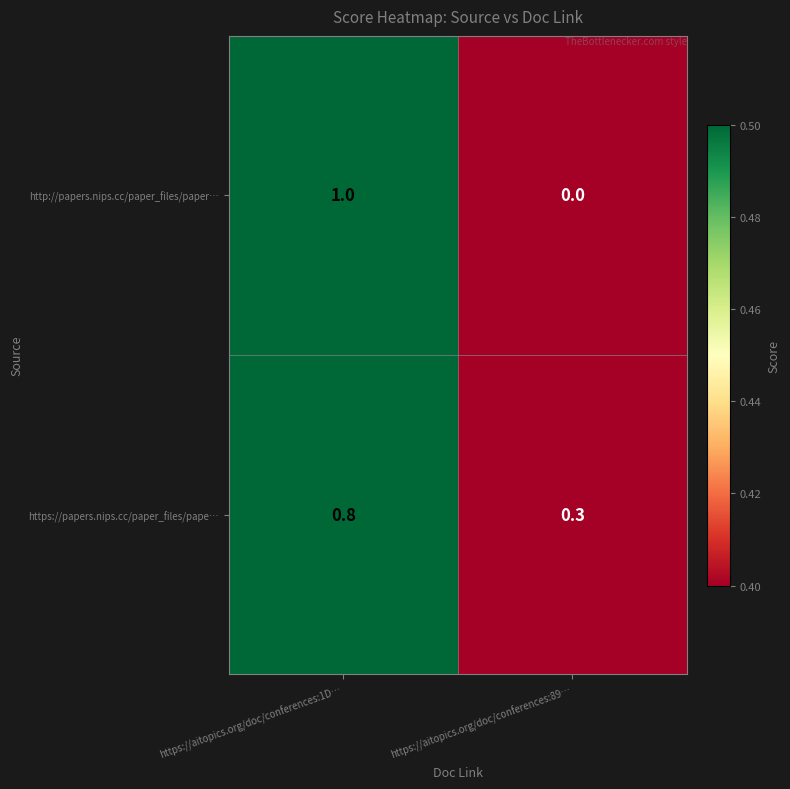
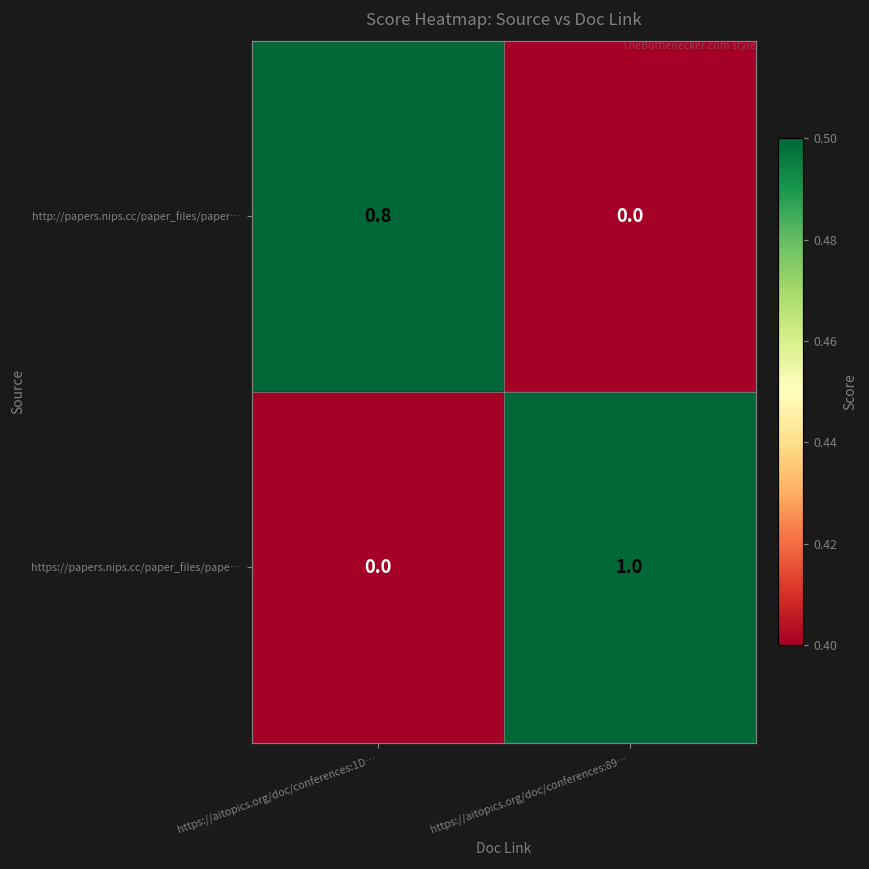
  {
    "http://papers.nips.cc/paper_files/paper…": {
-     "https://aitopics.org/doc/conferences:1D…": 1.0
+     "https://aitopics.org/doc/conferences:1D…": 0.8
    },
    "https://papers.nips.cc/paper_files/pape…": {
-     "https://aitopics.org/doc/conferences:1D…": 0.8,
-     "https://aitopics.org/doc/conferences:89…": 0.3
+     "https://aitopics.org/doc/conferences:1D…": 0.0,
+     "https://aitopics.org/doc/conferences:89…": 1.0
    }
  }
